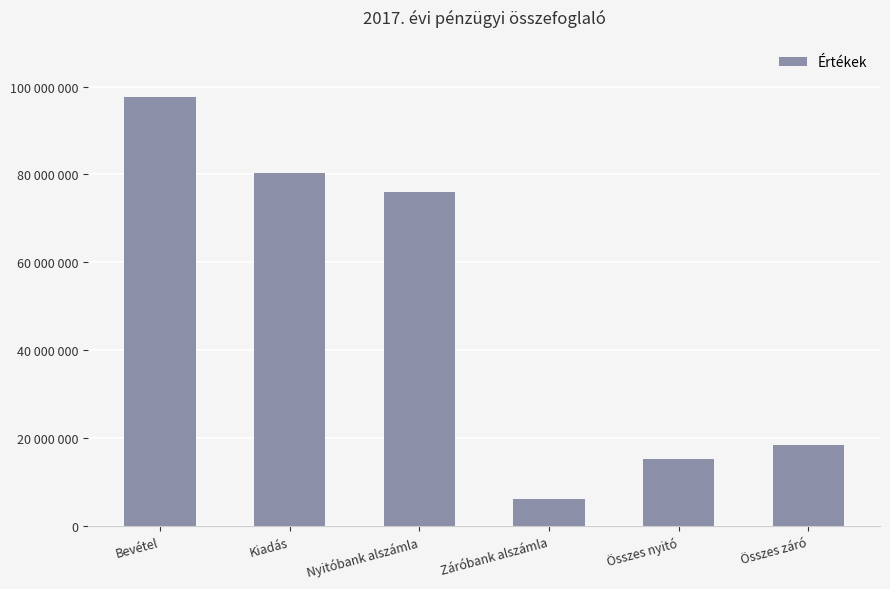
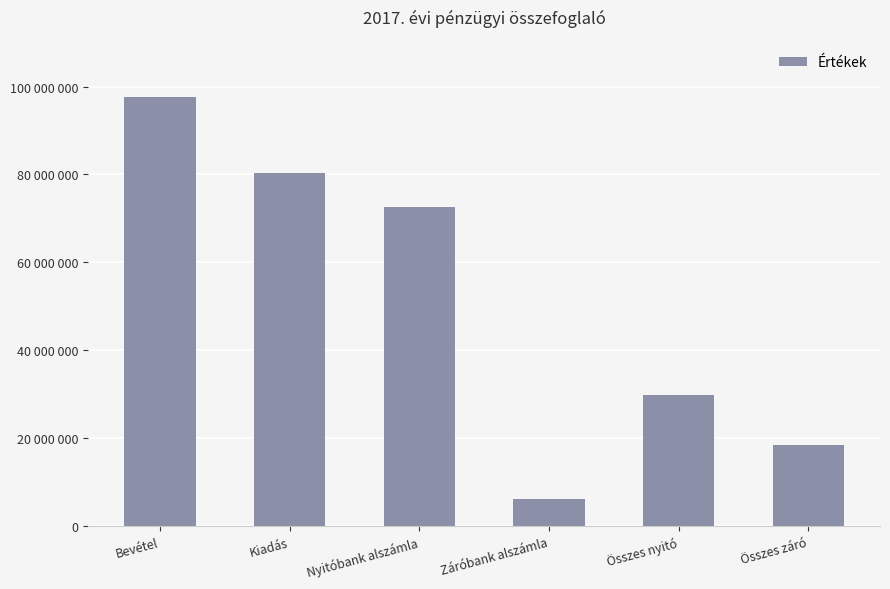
  {
    "Bevétel": 98000000,
    "Kiadás": 80000000,
-   "Nyitóbank alszámla": 76000000,
+   "Nyitóbank alszámla": 73000000,
    "Záróbank alszámla": 6000000,
-   "Összes nyitó": 15000000,
+   "Összes nyitó": 30000000,
    "Összes záró": 19000000
  }
